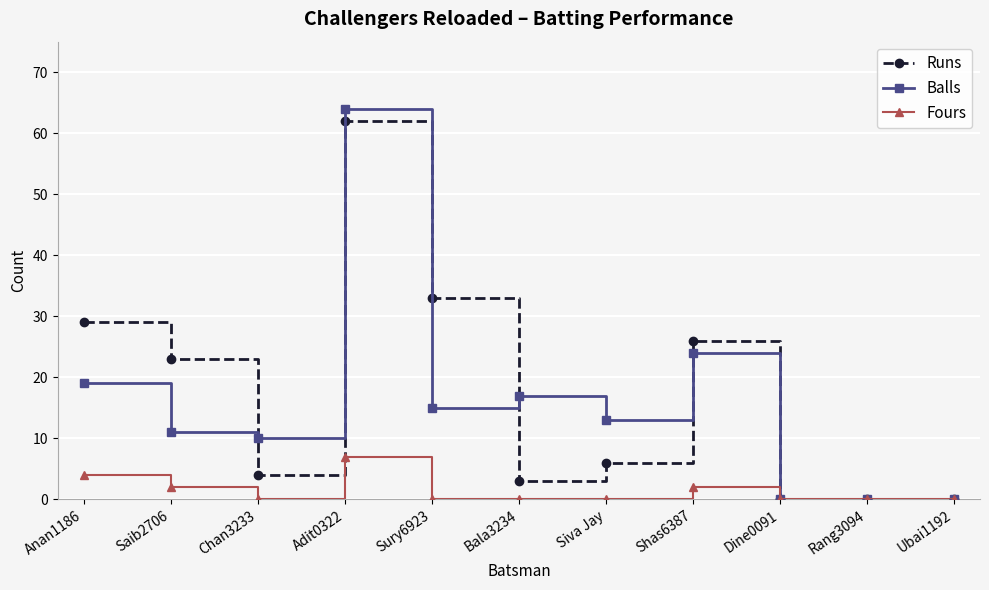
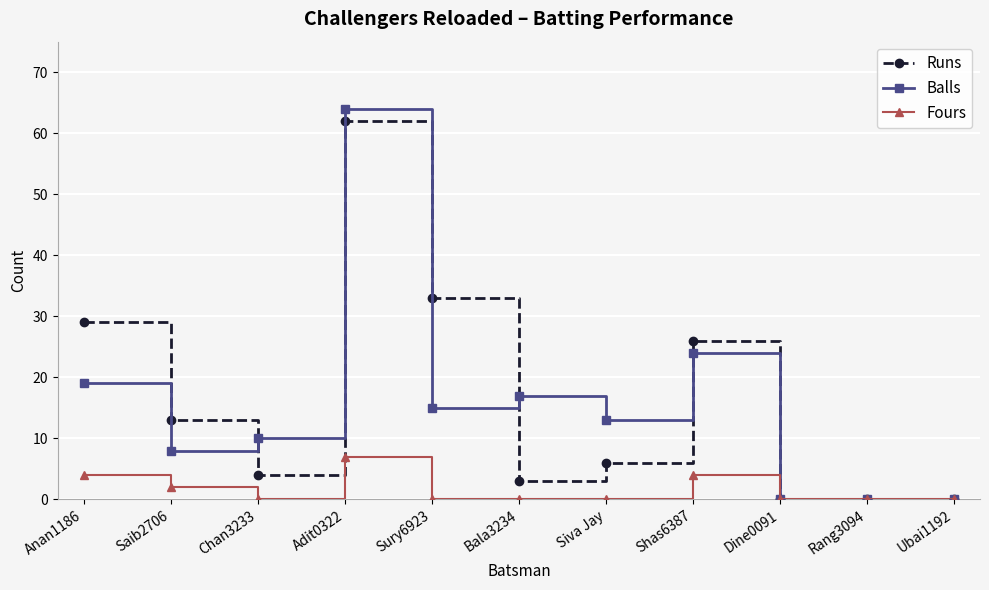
  {
    "Runs": {
      "Anan1186": 29,
-     "Saib2706": 23,
+     "Saib2706": 13,
      "Chan3233": 4,
      "Adit0322": 62,
      "Sury6923": 33,
      "Bala3234": 3,
      "Siva Jay": 6,
      "Shas6387": 26
    },
    "Balls": {
      "Anan1186": 19,
-     "Saib2706": 11,
+     "Saib2706": 8,
      "Chan3233": 10,
      "Adit0322": 64,
      "Sury6923": 15,
      "Bala3234": 17,
      "Siva Jay": 13,
      "Shas6387": 24
    },
    "Fours": {
      "Anan1186": 4,
      "Saib2706": 2,
      "Chan3233": 0,
      "Adit0322": 7,
      "Sury6923": 0,
      "Bala3234": 0,
      "Siva Jay": 0,
-     "Shas6387": 2
+     "Shas6387": 4
    }
  }
